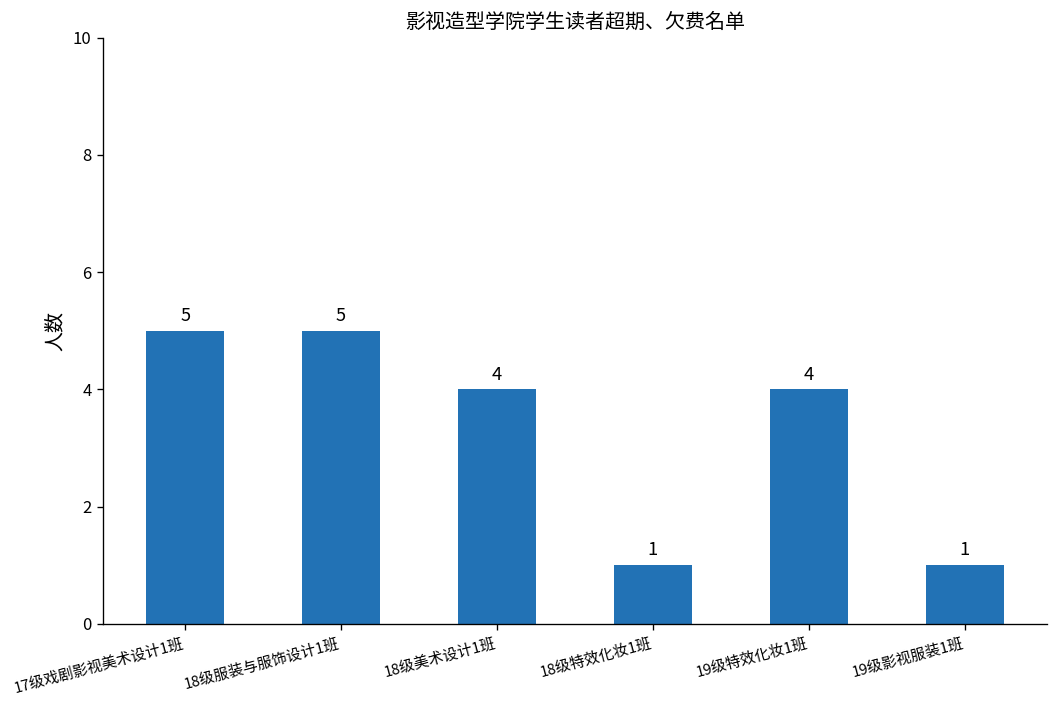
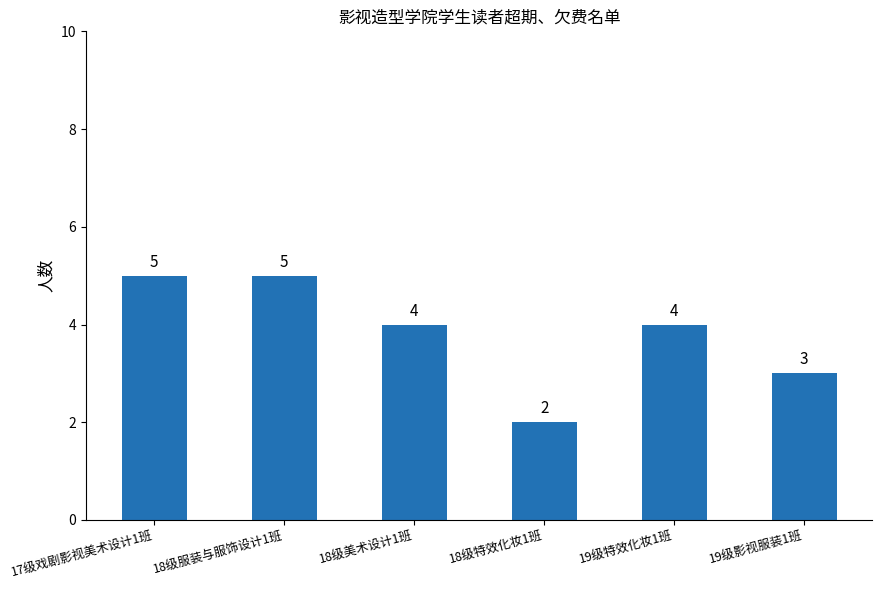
  {
    "17级戏剧影视美术设计1班": 5,
    "18级服装与服饰设计1班": 5,
    "18级美术设计1班": 4,
-   "18级特效化妆1班": 1,
+   "18级特效化妆1班": 2,
    "19级特效化妆1班": 4,
-   "19级影视服装1班": 1
+   "19级影视服装1班": 3
  }
